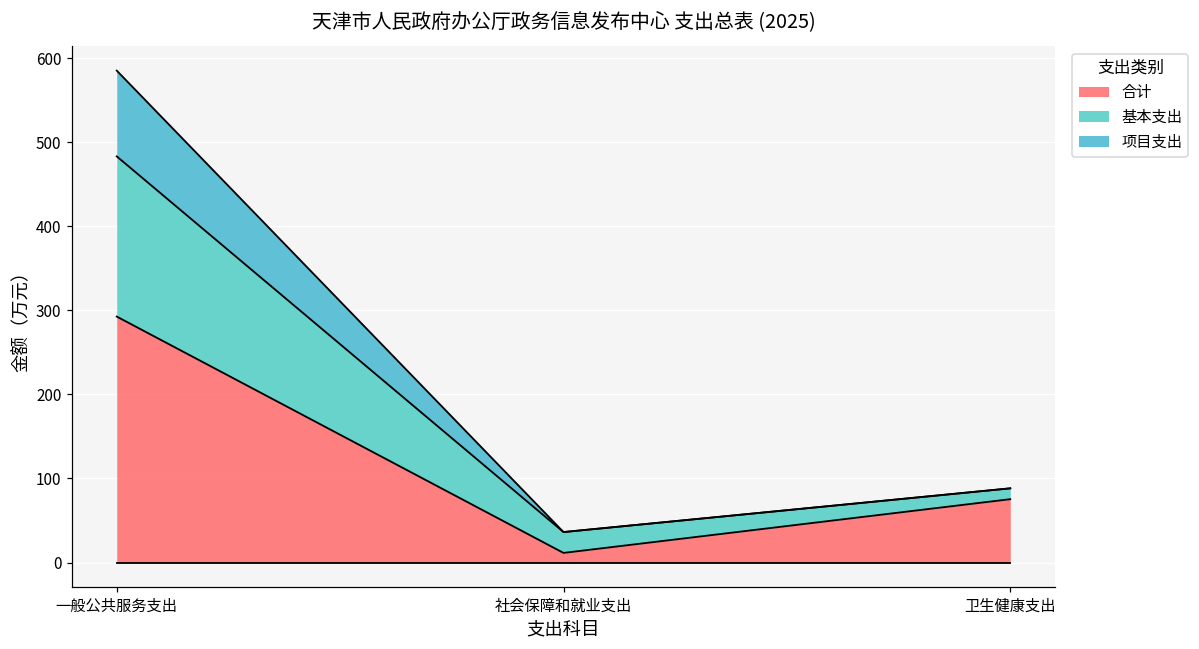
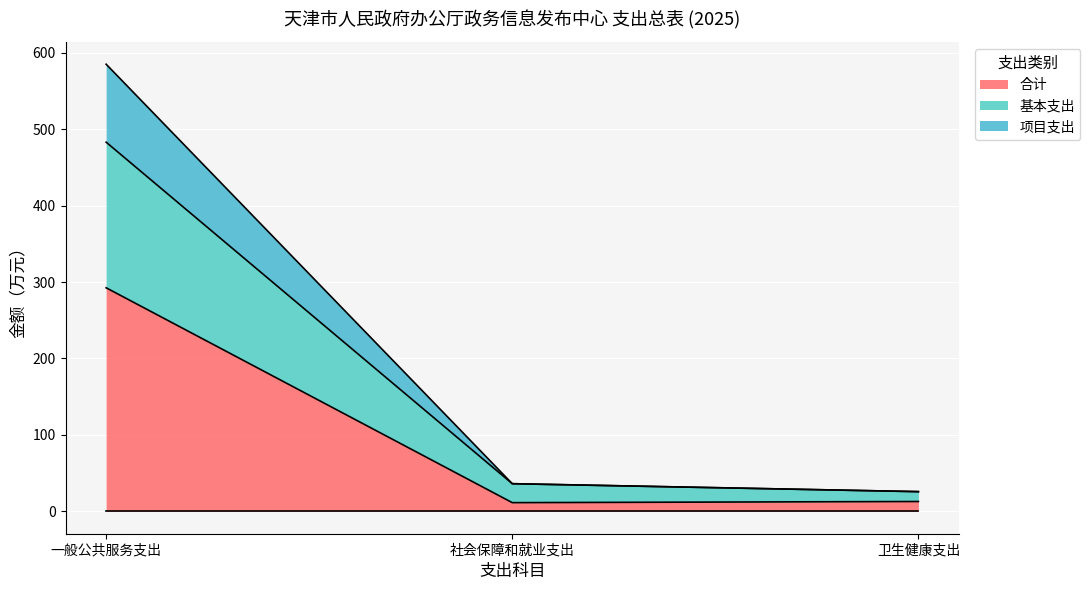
  {
    "合计": {
      "一般公共服务支出": 290,
      "社会保障和就业支出": 10,
-     "卫生健康支出": 80
+     "卫生健康支出": 10
    }
  }
